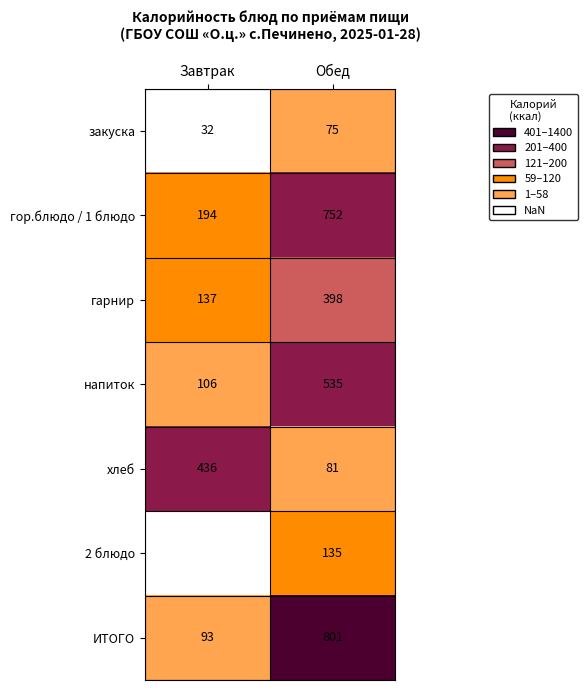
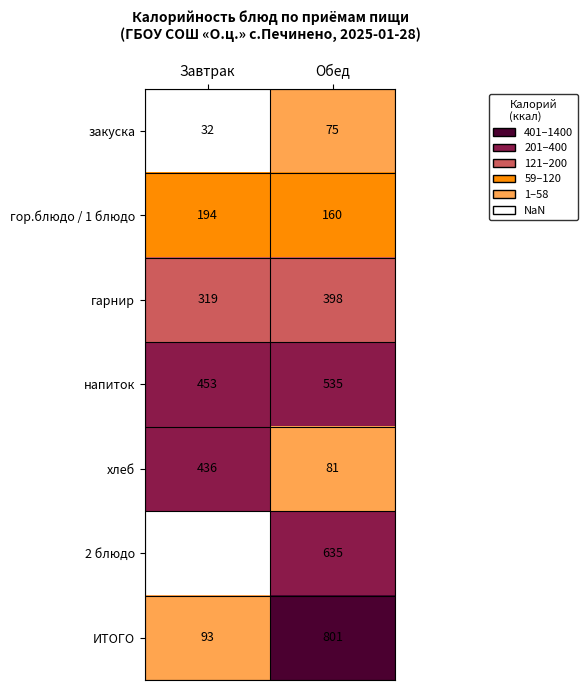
  {
    "закуска": {
      "Завтрак": 32,
      "Обед": 75
    },
    "гор.блюдо / 1 блюдо": {
      "Завтрак": 194,
-     "Обед": 752
+     "Обед": 160
    },
    "гарнир": {
-     "Завтрак": 137,
+     "Завтрак": 319,
      "Обед": 398
    },
    "напиток": {
-     "Завтрак": 106,
+     "Завтрак": 453,
      "Обед": 535
    },
    "хлеб": {
      "Завтрак": 436,
      "Обед": 81
    },
    "2 блюдо": {
-     "Обед": 135
+     "Обед": 635
    },
    "ИТОГО": {
      "Завтрак": 93,
      "Обед": 801
    }
  }
